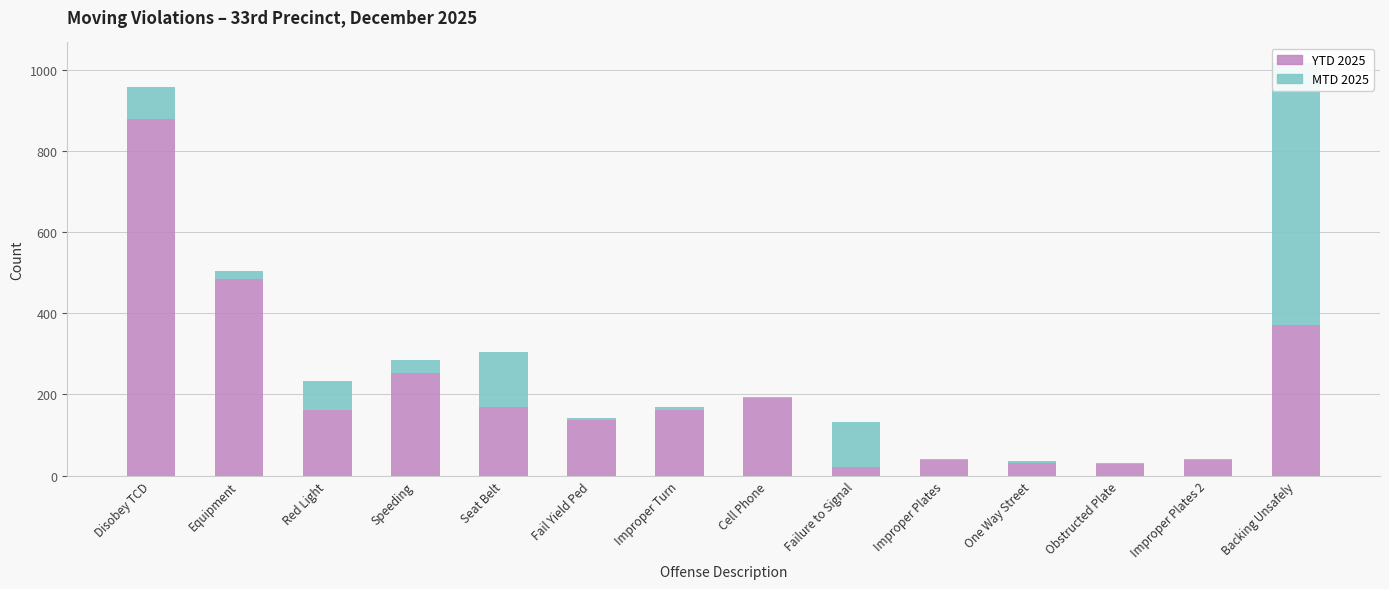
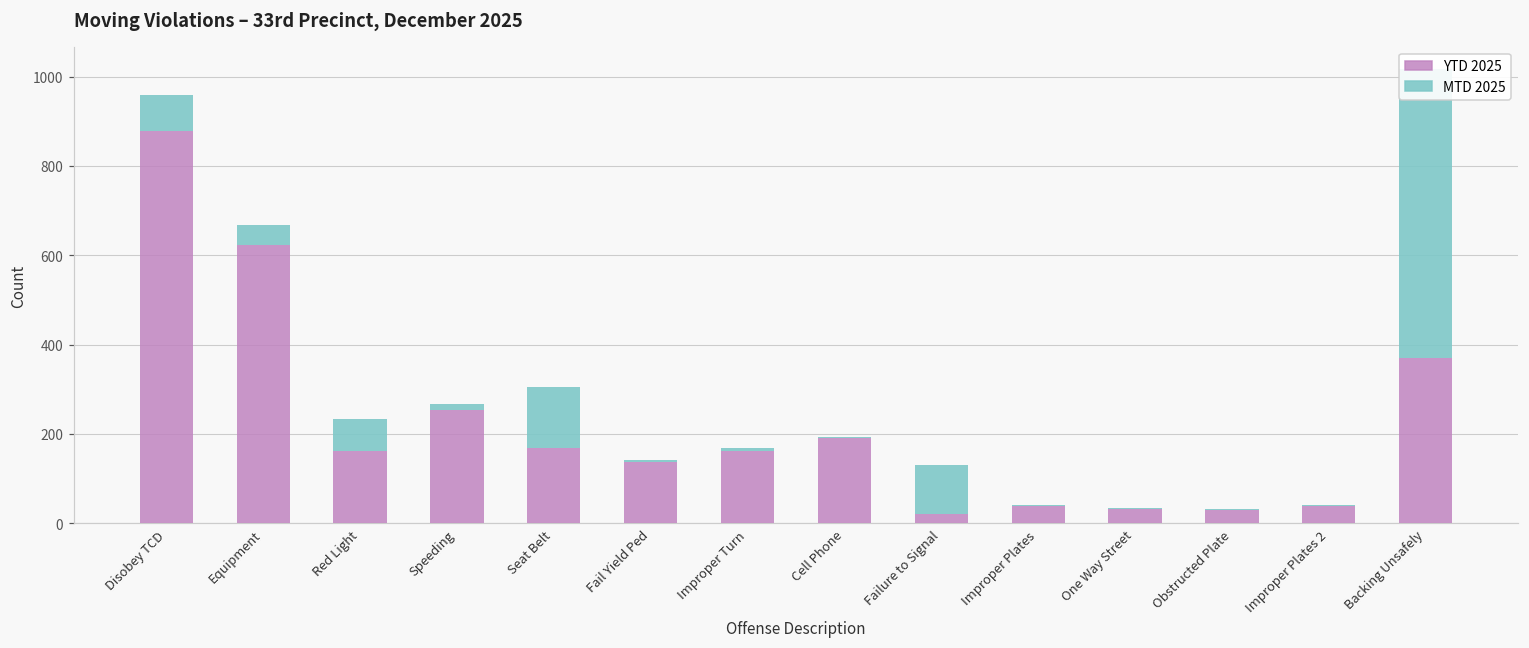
  {
    "YTD 2025": {
      "Disobey TCD": 880,
-     "Equipment": 490,
+     "Equipment": 620,
      "Red Light": 160,
      "Speeding": 250,
      "Seat Belt": 170,
      "Fail Yield Ped": 140,
      "Improper Turn": 160,
      "Cell Phone": 190,
      "Failure to Signal": 20,
      "Improper Plates": 40,
      "One Way Street": 30,
      "Obstructed Plate": 30,
      "Improper Plates 2": 40,
      "Backing Unsafely": 370
    },
    "MTD 2025": {
      "Disobey TCD": 80,
-     "Equipment": 20,
+     "Equipment": 50,
      "Red Light": 70,
-     "Speeding": 30,
+     "Speeding": 10,
      "Seat Belt": 140,
      "Improper Turn": 10,
      "Failure to Signal": 110
    }
  }
